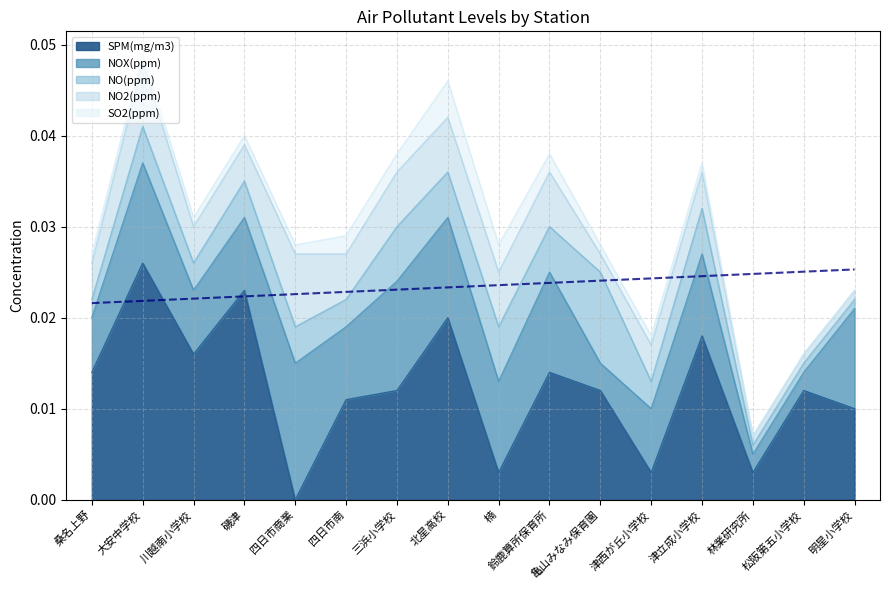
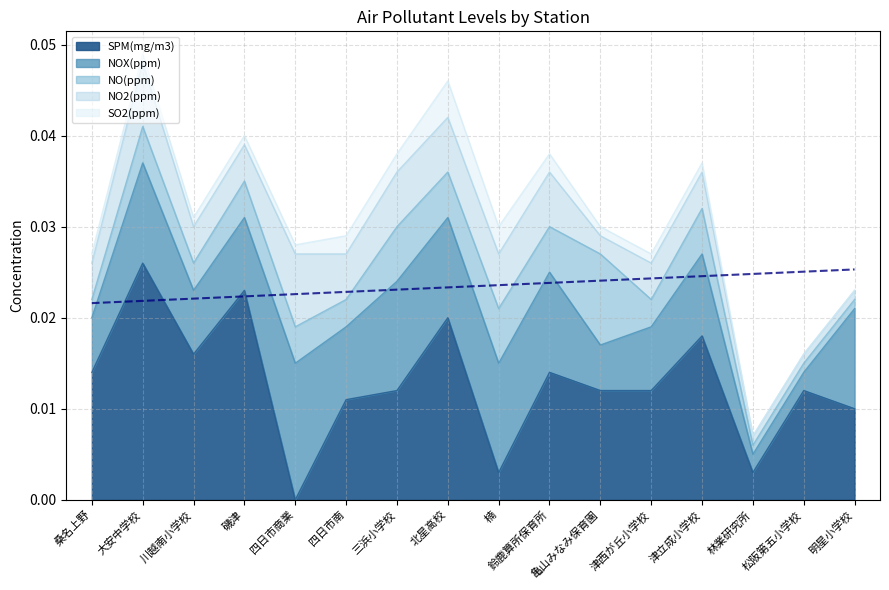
  {
    "SPM(mg/m3)": {
      "桑名上野": 0.014,
      "大安中学校": 0.026,
      "川越南小学校": 0.016,
      "磯津": 0.023,
      "四日市商業": 0.000,
      "四日市南": 0.011,
      "三浜小学校": 0.012,
      "北星高校": 0.020,
      "楠": 0.003,
      "鈴鹿算所保育所": 0.014,
      "亀山みなみ保育園": 0.012,
-     "津西が丘小学校": 0.003,
+     "津西が丘小学校": 0.012,
      "津立成小学校": 0.018,
      "林業研究所": 0.003,
      "松阪第五小学校": 0.012,
      "明星小学校": 0.010
    },
    "NOX(ppm)": {
      "桑名上野": 0.006,
      "大安中学校": 0.011,
      "川越南小学校": 0.007,
      "磯津": 0.008,
      "四日市商業": 0.015,
      "四日市南": 0.008,
      "三浜小学校": 0.012,
      "北星高校": 0.011,
-     "楠": 0.010,
+     "楠": 0.012,
      "鈴鹿算所保育所": 0.011,
-     "亀山みなみ保育園": 0.003,
+     "亀山みなみ保育園": 0.005,
      "津西が丘小学校": 0.007,
      "津立成小学校": 0.009,
      "林業研究所": 0.002,
      "松阪第五小学校": 0.002,
      "明星小学校": 0.011
    },
    "NO(ppm)": {
      "桑名上野": 0.002,
      "大安中学校": 0.004,
      "川越南小学校": 0.003,
      "磯津": 0.004,
      "四日市商業": 0.004,
      "四日市南": 0.003,
      "三浜小学校": 0.006,
      "北星高校": 0.005,
      "楠": 0.006,
      "鈴鹿算所保育所": 0.005,
      "亀山みなみ保育園": 0.010,
      "津西が丘小学校": 0.003,
      "津立成小学校": 0.005,
      "林業研究所": 0.001,
      "松阪第五小学校": 0.001,
      "明星小学校": 0.001
    }
  }
